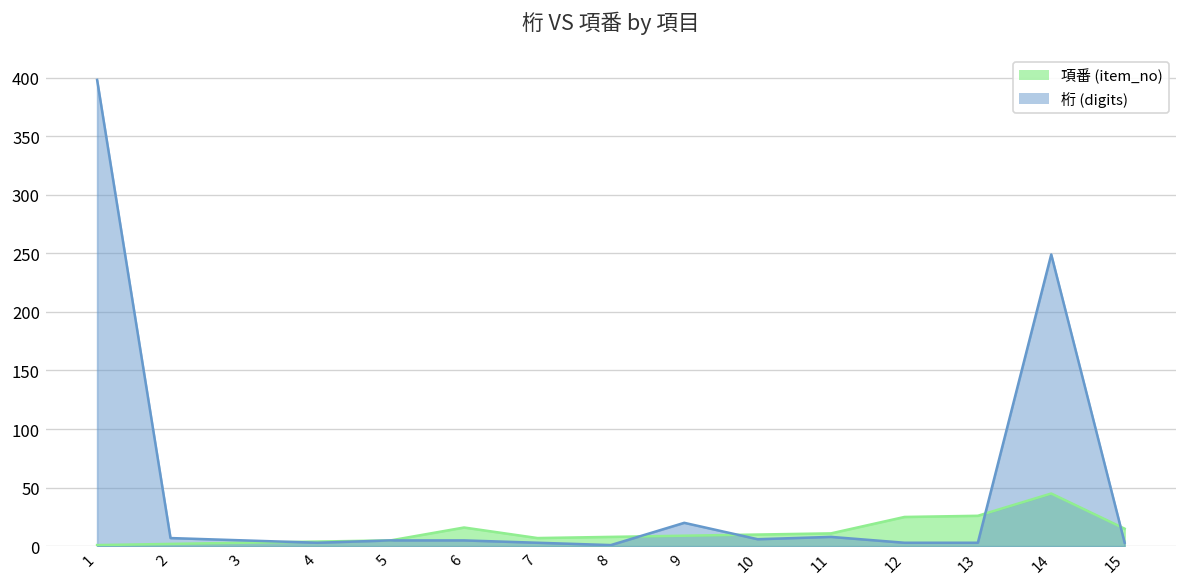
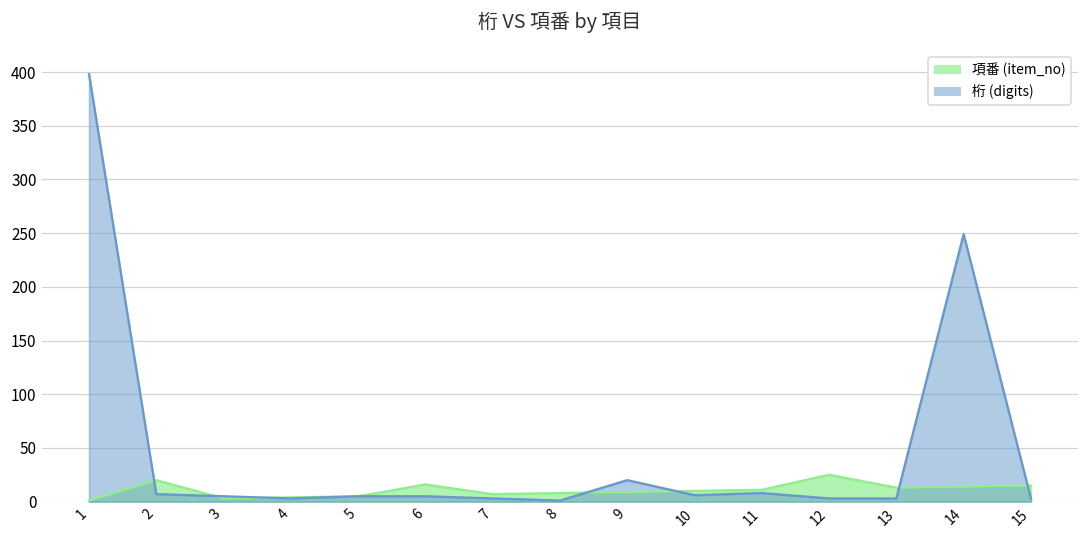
  {
    "項番 (item_no)": {
      "1": 0,
-     "2": 0,
+     "2": 20,
      "6": 20,
      "7": 10,
      "8": 10,
      "9": 10,
      "10": 10,
      "11": 10,
      "12": 30,
-     "13": 30,
-     "14": 50,
+     "13": 10,
+     "14": 10,
      "15": 20
    },
    "桁 (digits)": {
      "1": 400,
      "2": 10,
      "6": 10,
      "7": 0,
      "8": 0,
      "9": 20,
      "10": 10,
      "11": 10,
      "12": 0,
      "13": 0,
      "14": 250,
      "15": 0
    }
  }
